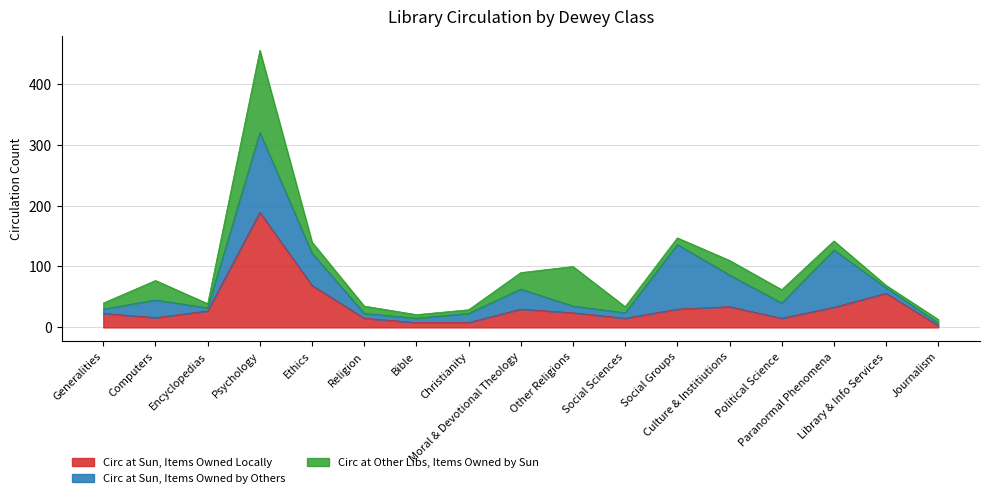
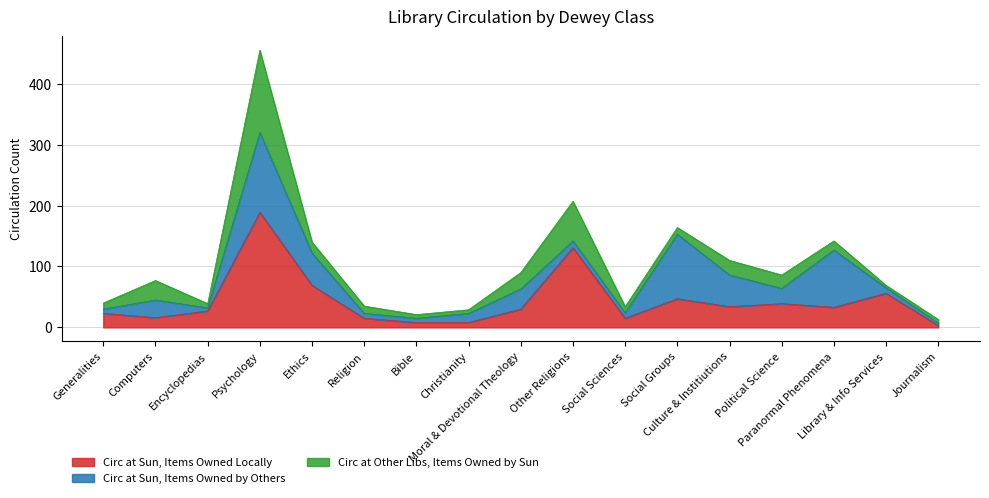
  {
    "Circ at Sun, Items Owned Locally": {
      "Generalities": 20,
      "Computers": 20,
      "Encyclopedias": 30,
      "Psychology": 190,
      "Ethics": 70,
      "Religion": 20,
      "Bible": 10,
      "Christianity": 10,
      "Moral & Devotional Theology": 30,
-     "Other Religions": 20,
+     "Other Religions": 130,
      "Social Sciences": 20,
-     "Social Groups": 30,
+     "Social Groups": 50,
      "Culture & Institiutions": 30,
-     "Political Science": 20,
+     "Political Science": 40,
      "Paranormal Phenomena": 30,
      "Library & Info Services": 60
    },
    "Circ at Sun, Items Owned by Others": {
      "Generalities": 10,
      "Computers": 30,
      "Encyclopedias": 10,
      "Psychology": 130,
      "Ethics": 50,
      "Religion": 10,
      "Bible": 10,
      "Christianity": 20,
      "Moral & Devotional Theology": 30,
      "Other Religions": 10,
      "Social Sciences": 10,
      "Social Groups": 110,
      "Culture & Institiutions": 50,
      "Political Science": 30,
      "Paranormal Phenomena": 90
    },
    "Circ at Other Libs, Items Owned by Sun": {
      "Generalities": 10,
      "Computers": 30,
      "Encyclopedias": 10,
      "Psychology": 140,
      "Ethics": 20,
      "Religion": 10,
      "Bible": 10,
      "Christianity": 10,
      "Moral & Devotional Theology": 30,
      "Other Religions": 70,
      "Social Sciences": 10,
      "Social Groups": 10,
      "Culture & Institiutions": 20,
      "Political Science": 20,
      "Paranormal Phenomena": 20,
      "Journalism": 10
    }
  }
